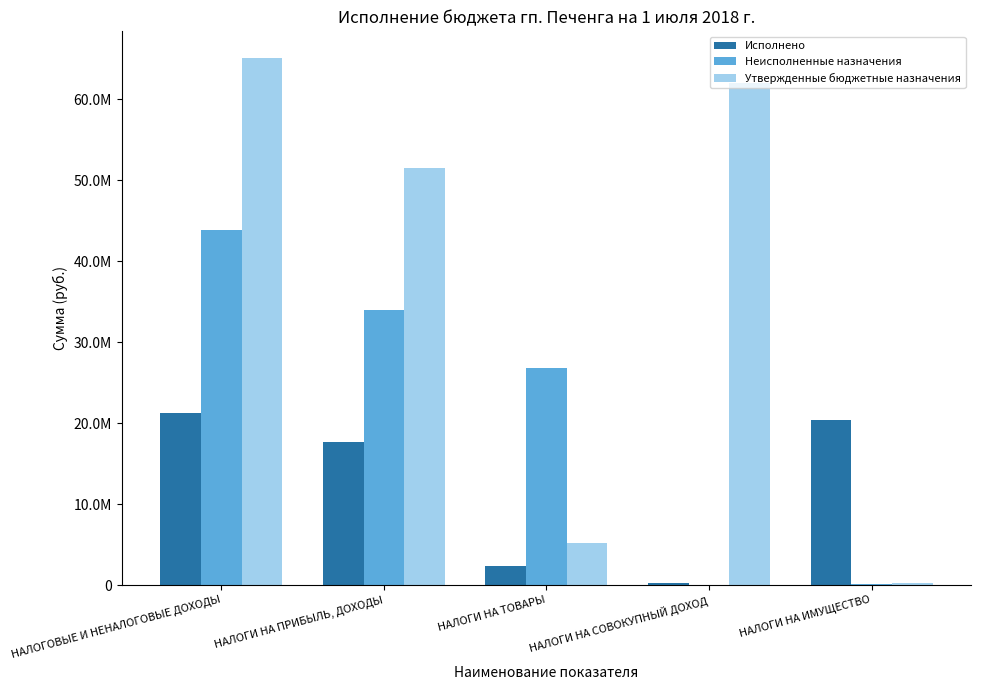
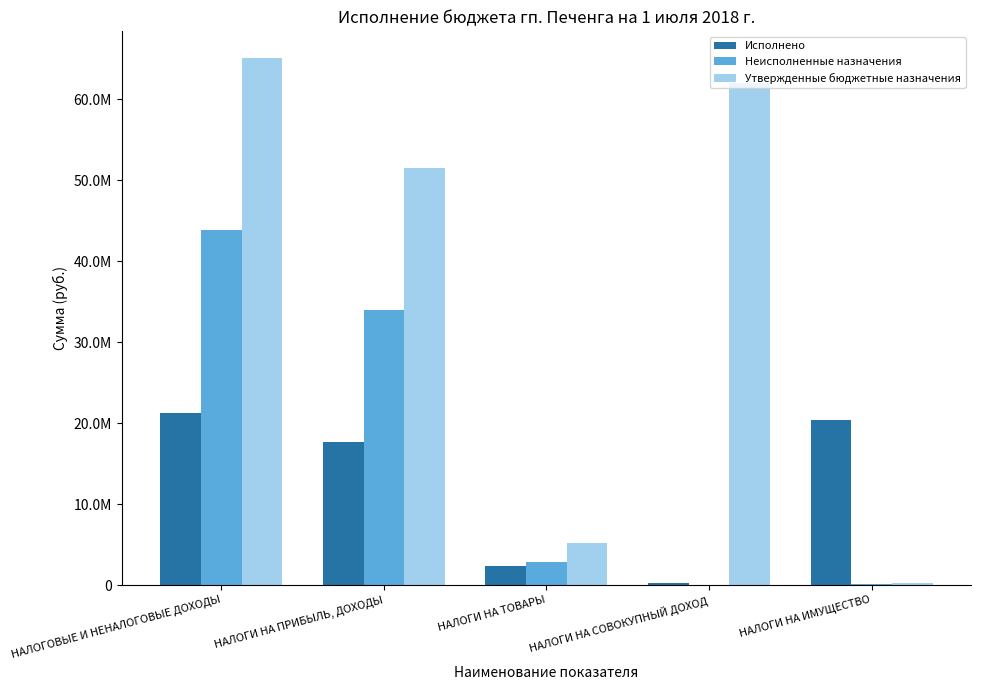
  {
    "Исполнено": {
      "НАЛОГОВЫЕ И НЕНАЛОГОВЫЕ ДОХОДЫ": 21000000,
      "НАЛОГИ НА ПРИБЫЛЬ, ДОХОДЫ": 18000000,
      "НАЛОГИ НА ТОВАРЫ": 2000000,
      "НАЛОГИ НА ИМУЩЕСТВО": 20000000
    },
    "Неисполненные назначения": {
      "НАЛОГОВЫЕ И НЕНАЛОГОВЫЕ ДОХОДЫ": 44000000,
      "НАЛОГИ НА ПРИБЫЛЬ, ДОХОДЫ": 34000000,
-     "НАЛОГИ НА ТОВАРЫ": 27000000
+     "НАЛОГИ НА ТОВАРЫ": 3000000
    },
    "Утвержденные бюджетные назначения": {
      "НАЛОГОВЫЕ И НЕНАЛОГОВЫЕ ДОХОДЫ": 65000000,
      "НАЛОГИ НА ПРИБЫЛЬ, ДОХОДЫ": 52000000,
      "НАЛОГИ НА ТОВАРЫ": 5000000,
      "НАЛОГИ НА ИМУЩЕСТВО": 0
    }
  }
